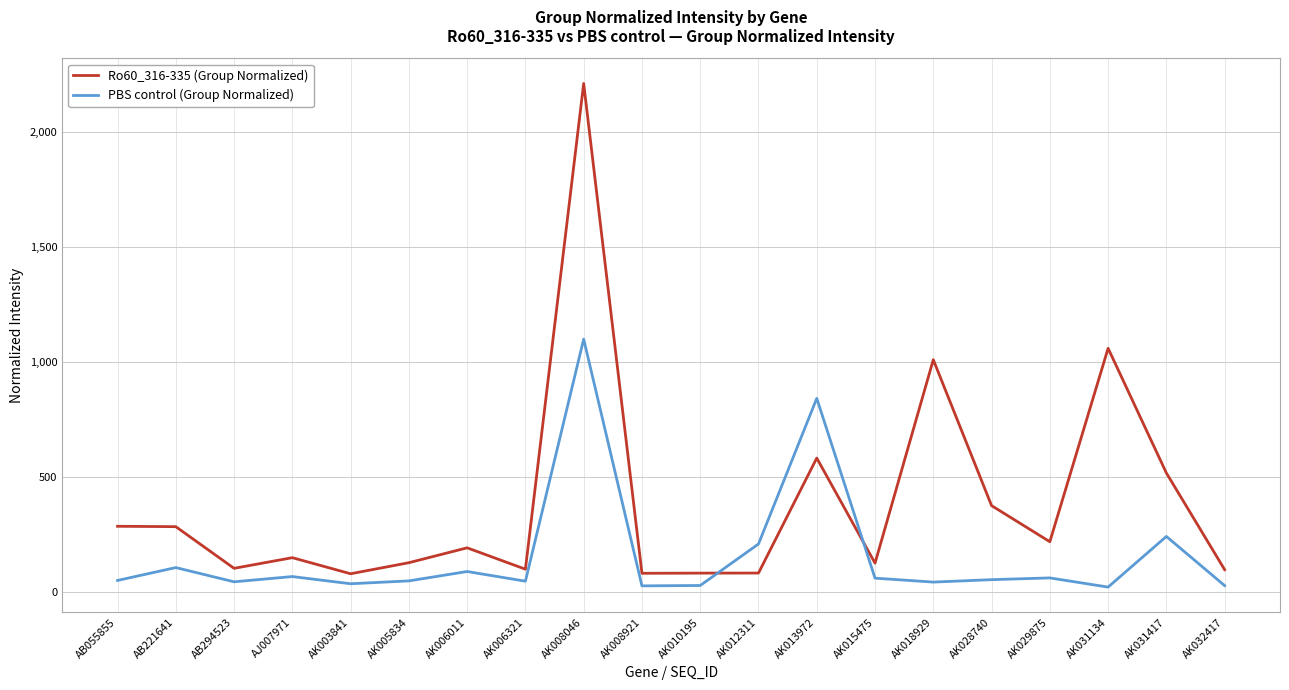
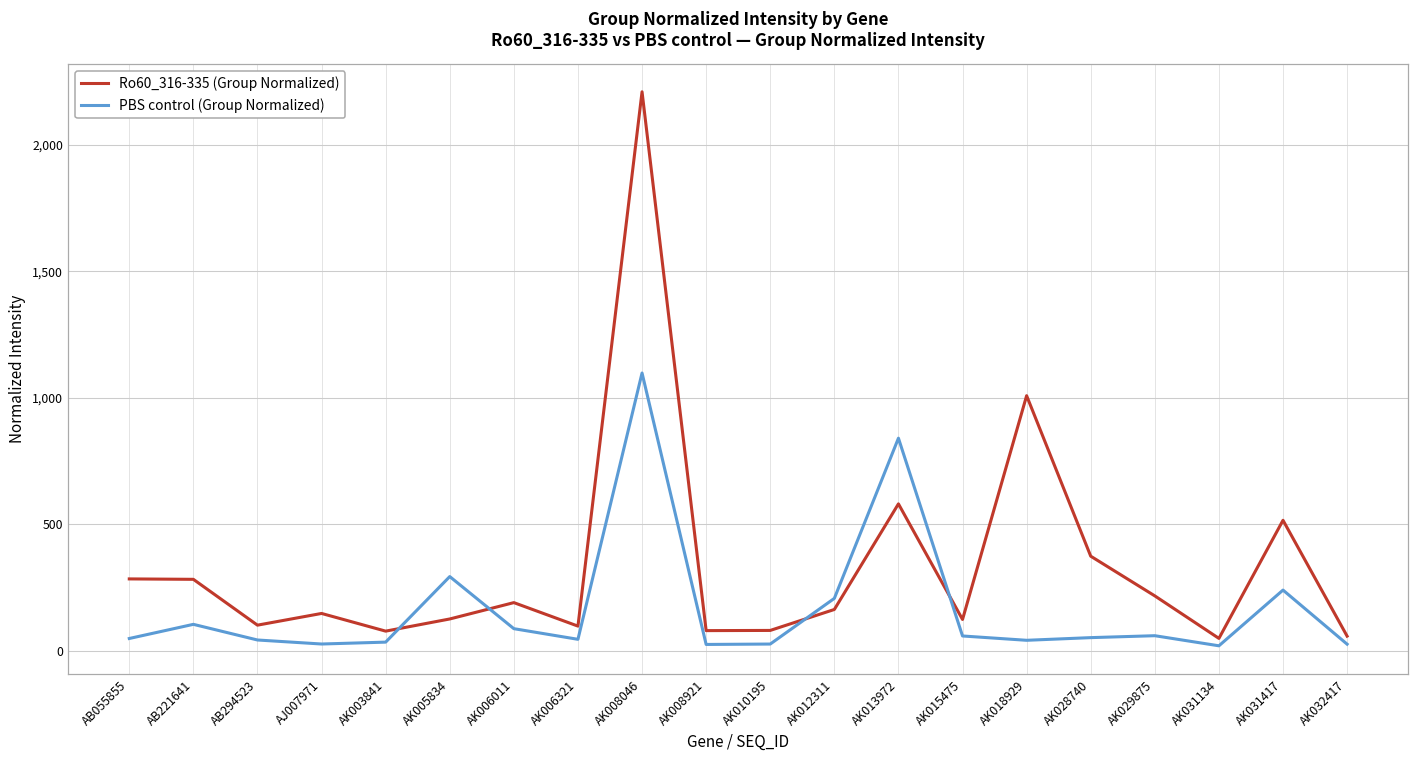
  {
    "Ro60_316-335 (Group Normalized)": {
      "AB055855": "280",
      "AB221641": "280",
      "AB294523": "100",
      "AJ007971": "150",
      "AK003841": "80",
      "AK005834": "130",
      "AK006011": "190",
      "AK006321": "100",
      "AK008046": "2,210",
      "AK008921": "80",
      "AK010195": "80",
-     "AK012311": "80",
+     "AK012311": "160",
      "AK013972": "580",
      "AK015475": "120",
      "AK018929": "1,010",
      "AK028740": "370",
      "AK029875": "220",
-     "AK031134": "1,060",
+     "AK031134": "50",
      "AK031417": "520",
-     "AK032417": "100"
+     "AK032417": "60"
    },
    "PBS control (Group Normalized)": {
      "AB055855": "50",
      "AB221641": "100",
      "AB294523": "40",
-     "AJ007971": "70",
+     "AJ007971": "30",
      "AK003841": "30",
-     "AK005834": "50",
+     "AK005834": "290",
      "AK006011": "90",
      "AK006321": "50",
      "AK008046": "1,100",
      "AK008921": "30",
      "AK010195": "30",
      "AK012311": "210",
      "AK013972": "840",
      "AK015475": "60",
      "AK018929": "40",
      "AK028740": "50",
      "AK029875": "60",
      "AK031134": "20",
      "AK031417": "240",
      "AK032417": "30"
    }
  }
